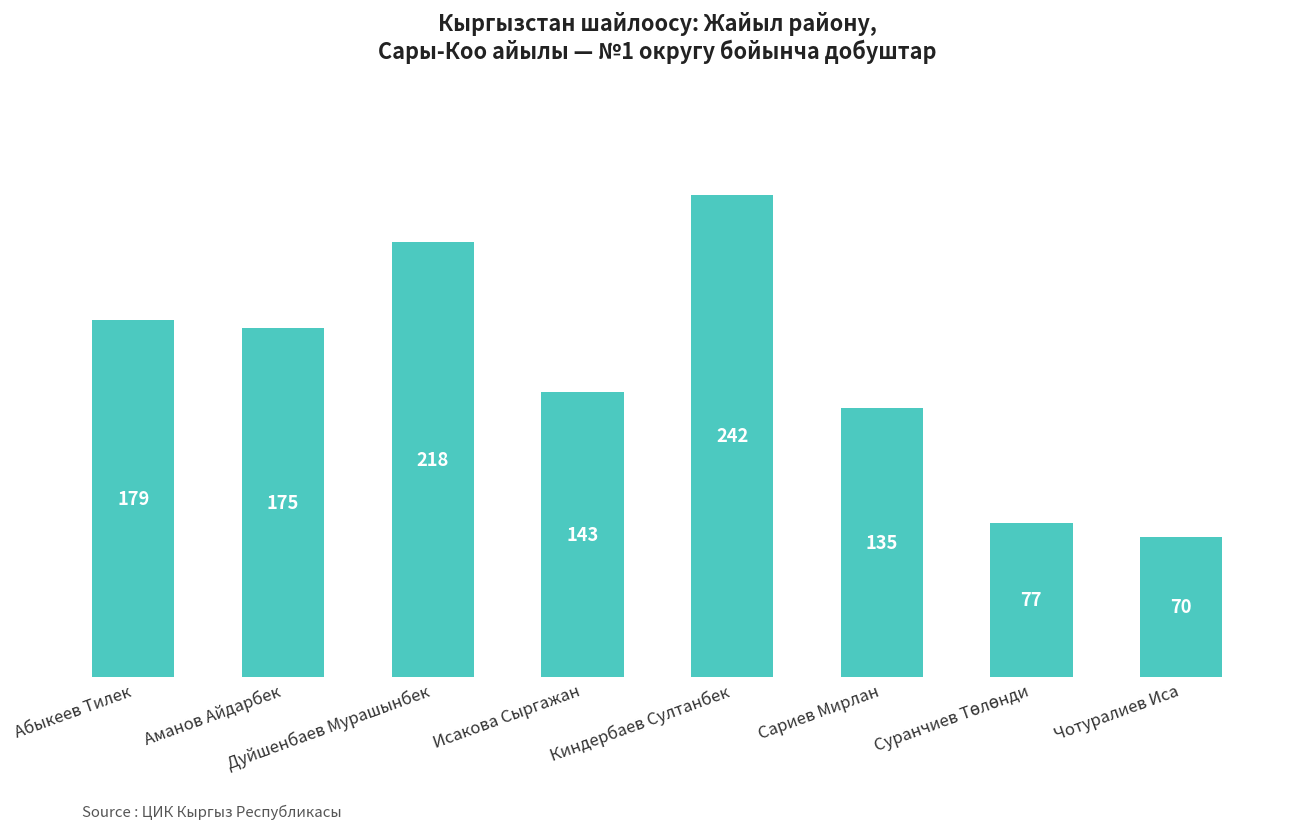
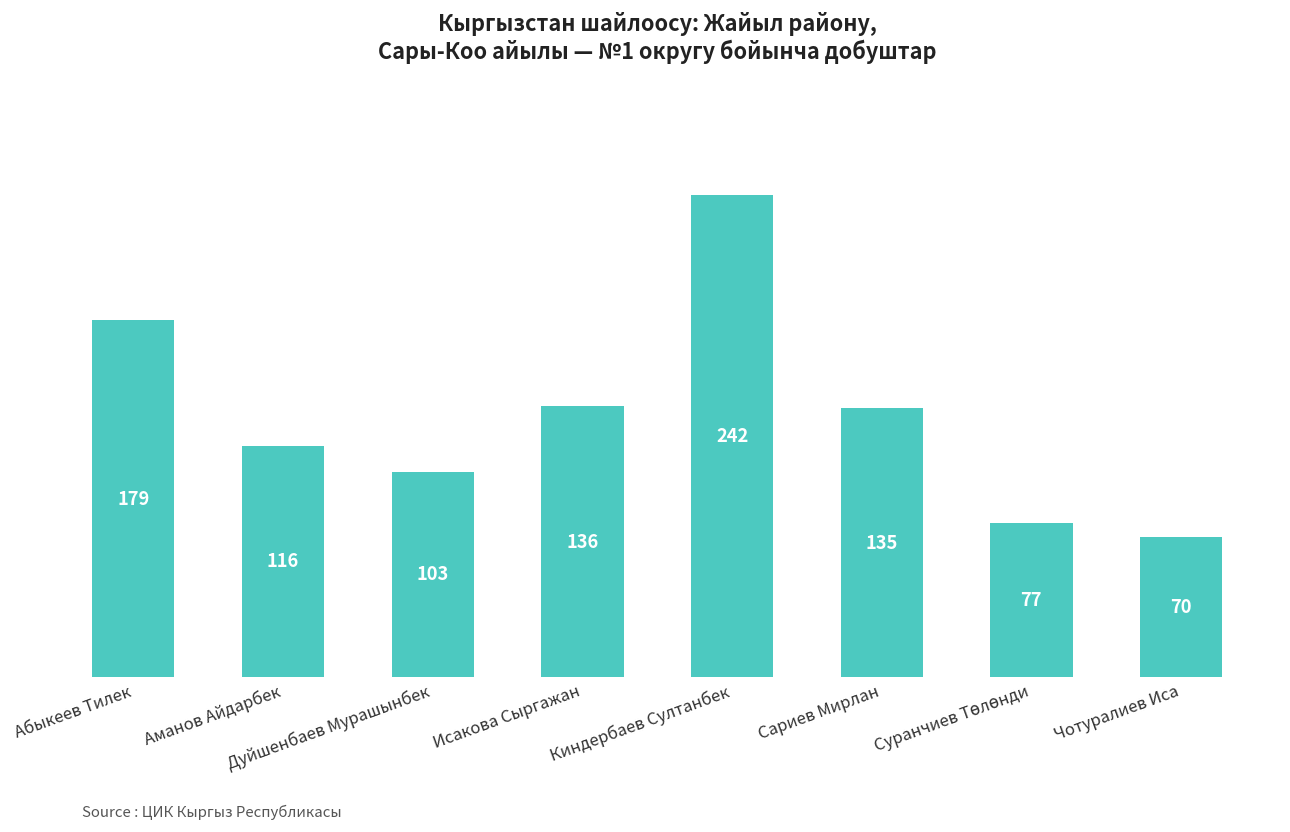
  {
    "Абыкеев Тилек": 179,
-   "Аманов Айдарбек": 175,
-   "Дуйшенбаев Мурашынбек": 218,
-   "Исакова Сыргажан": 143,
+   "Аманов Айдарбек": 116,
+   "Дуйшенбаев Мурашынбек": 103,
+   "Исакова Сыргажан": 136,
    "Киндербаев Султанбек": 242,
    "Сариев Мирлан": 135,
    "Суранчиев Төлөнди": 77,
    "Чотуралиев Иса": 70
  }
